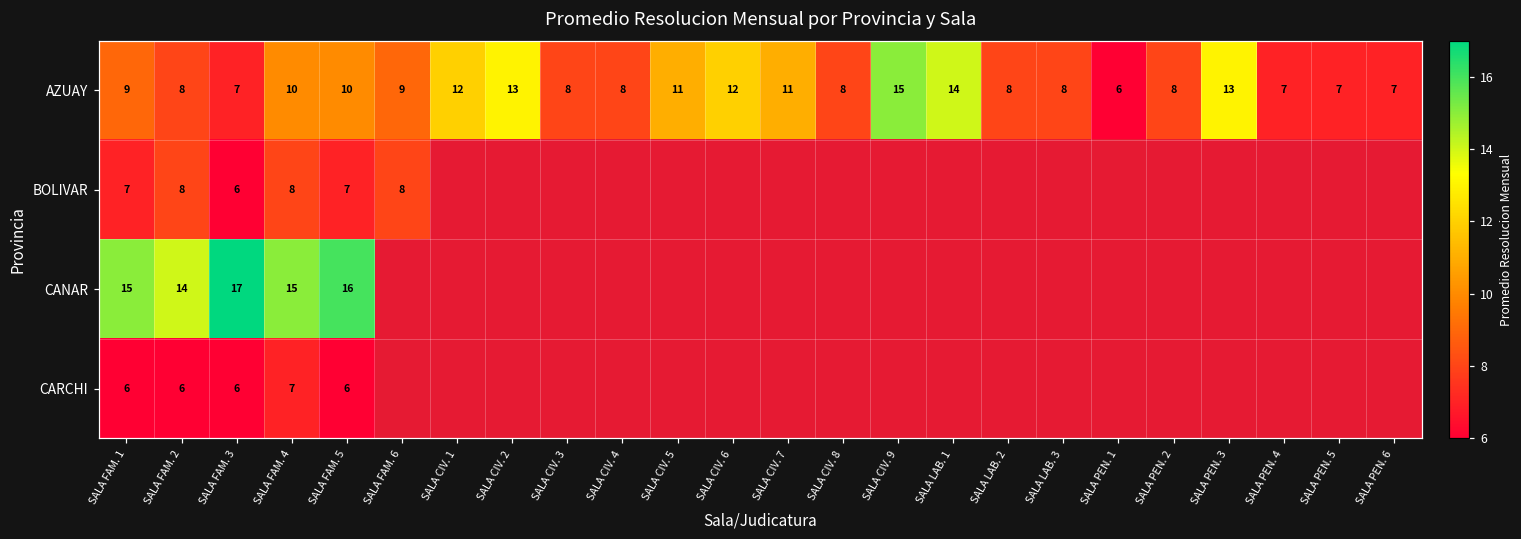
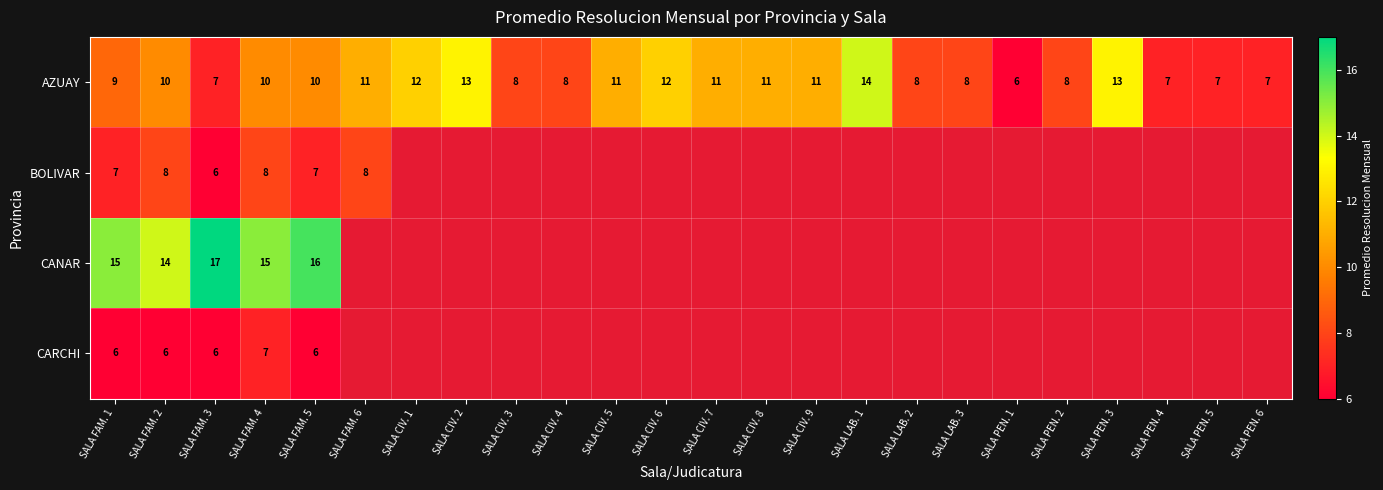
  {
    "AZUAY": {
      "SALA FAM. 1": 9,
-     "SALA FAM. 2": 8,
+     "SALA FAM. 2": 10,
      "SALA FAM. 3": 7,
      "SALA FAM. 4": 10,
      "SALA FAM. 5": 10,
-     "SALA FAM. 6": 9,
+     "SALA FAM. 6": 11,
      "SALA CIV. 1": 12,
      "SALA CIV. 2": 13,
      "SALA CIV. 3": 8,
      "SALA CIV. 4": 8,
      "SALA CIV. 5": 11,
      "SALA CIV. 6": 12,
      "SALA CIV. 7": 11,
-     "SALA CIV. 8": 8,
-     "SALA CIV. 9": 15,
+     "SALA CIV. 8": 11,
+     "SALA CIV. 9": 11,
      "SALA LAB. 1": 14,
      "SALA LAB. 2": 8,
      "SALA LAB. 3": 8,
      "SALA PEN. 1": 6,
      "SALA PEN. 2": 8,
      "SALA PEN. 3": 13,
      "SALA PEN. 4": 7,
      "SALA PEN. 5": 7,
      "SALA PEN. 6": 7
    },
    "BOLIVAR": {
      "SALA FAM. 1": 7,
      "SALA FAM. 2": 8,
      "SALA FAM. 3": 6,
      "SALA FAM. 4": 8,
      "SALA FAM. 5": 7,
      "SALA FAM. 6": 8
    },
    "CANAR": {
      "SALA FAM. 1": 15,
      "SALA FAM. 2": 14,
      "SALA FAM. 3": 17,
      "SALA FAM. 4": 15,
      "SALA FAM. 5": 16
    },
    "CARCHI": {
      "SALA FAM. 1": 6,
      "SALA FAM. 2": 6,
      "SALA FAM. 3": 6,
      "SALA FAM. 4": 7,
      "SALA FAM. 5": 6
    }
  }
